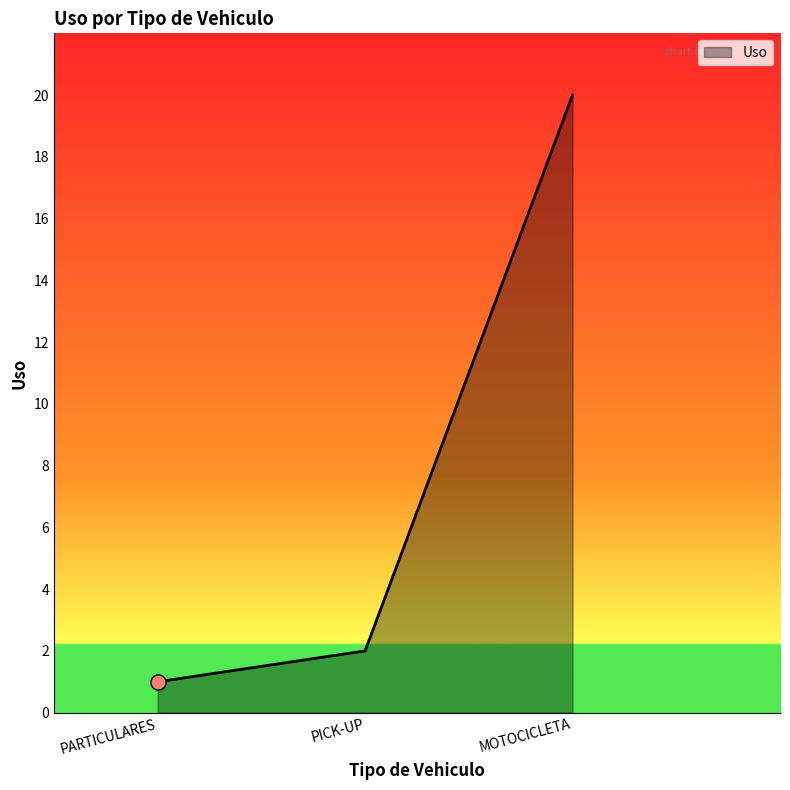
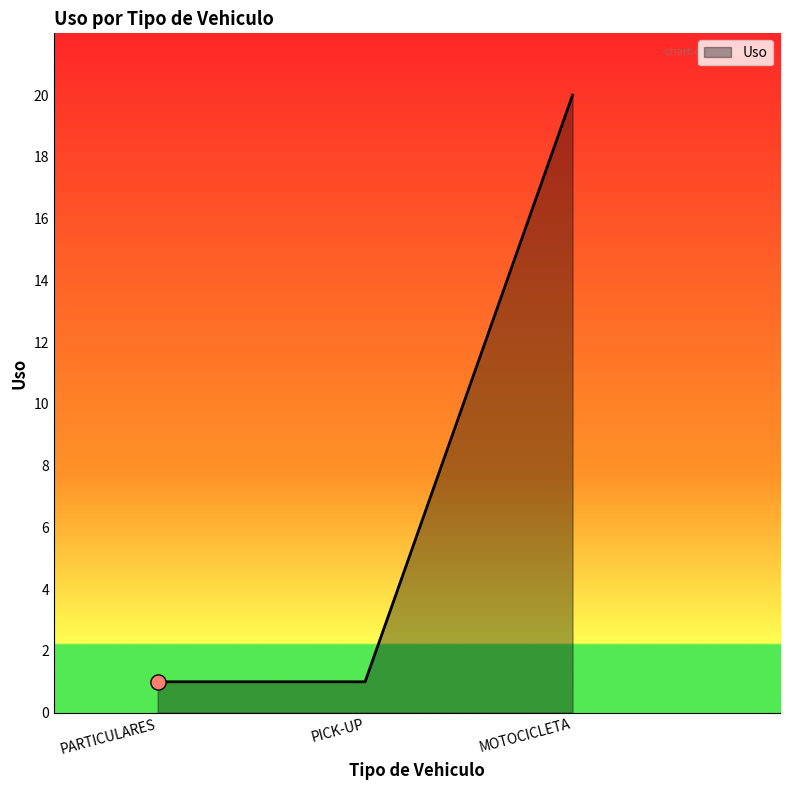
  {
    "Uso": {
-     "PICK-UP": 2,
+     "PICK-UP": 1,
      "MOTOCICLETA": 20
    }
  }
